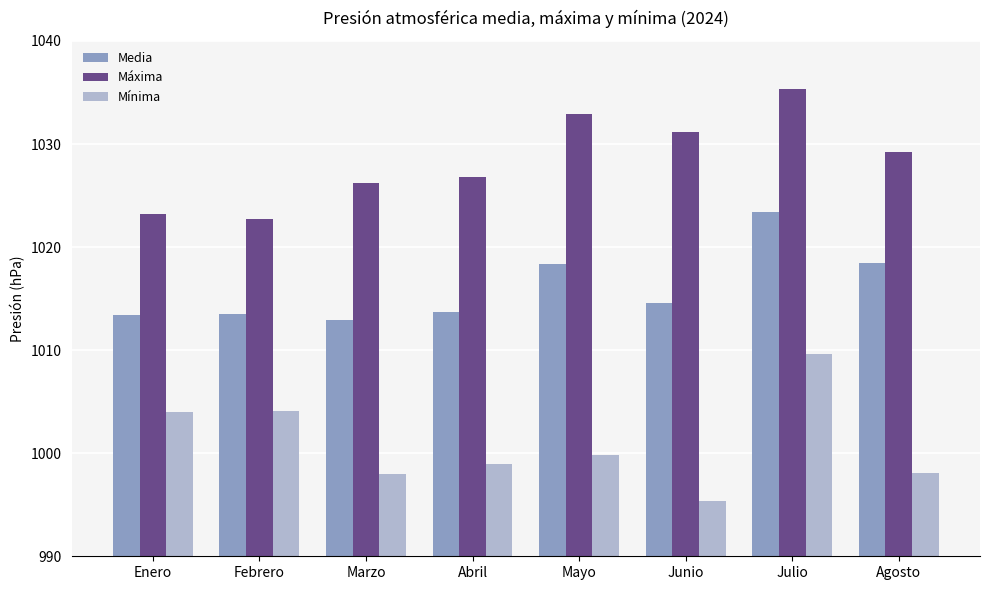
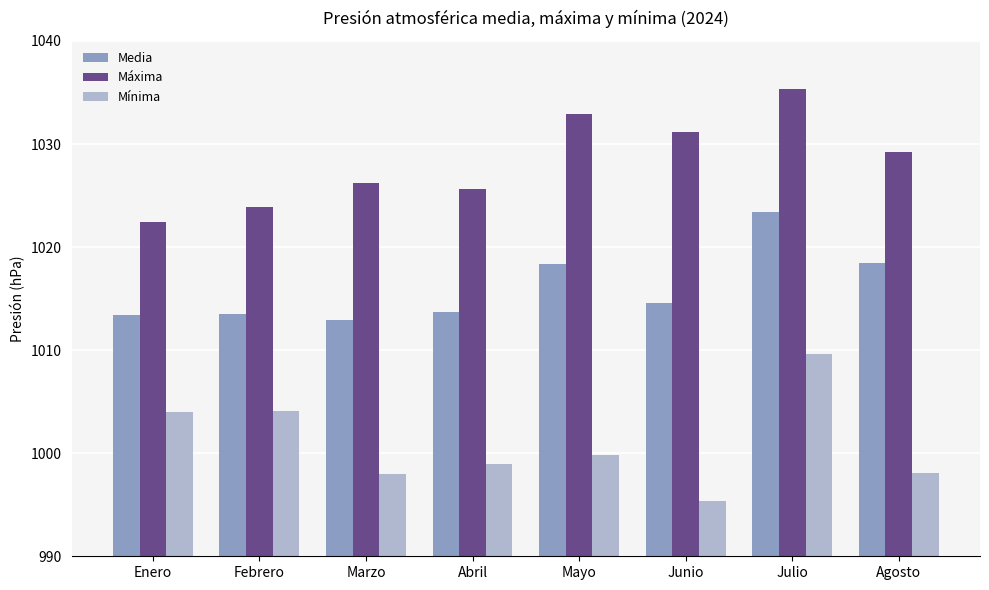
  {
    "Máxima": {
-     "Enero": 1023.2,
-     "Febrero": 1022.7,
+     "Enero": 1022.4,
+     "Febrero": 1023.9,
      "Marzo": 1026.2,
-     "Abril": 1026.8,
+     "Abril": 1025.6,
      "Mayo": 1032.9,
      "Junio": 1031.2,
      "Julio": 1035.3,
      "Agosto": 1029.2
    }
  }
